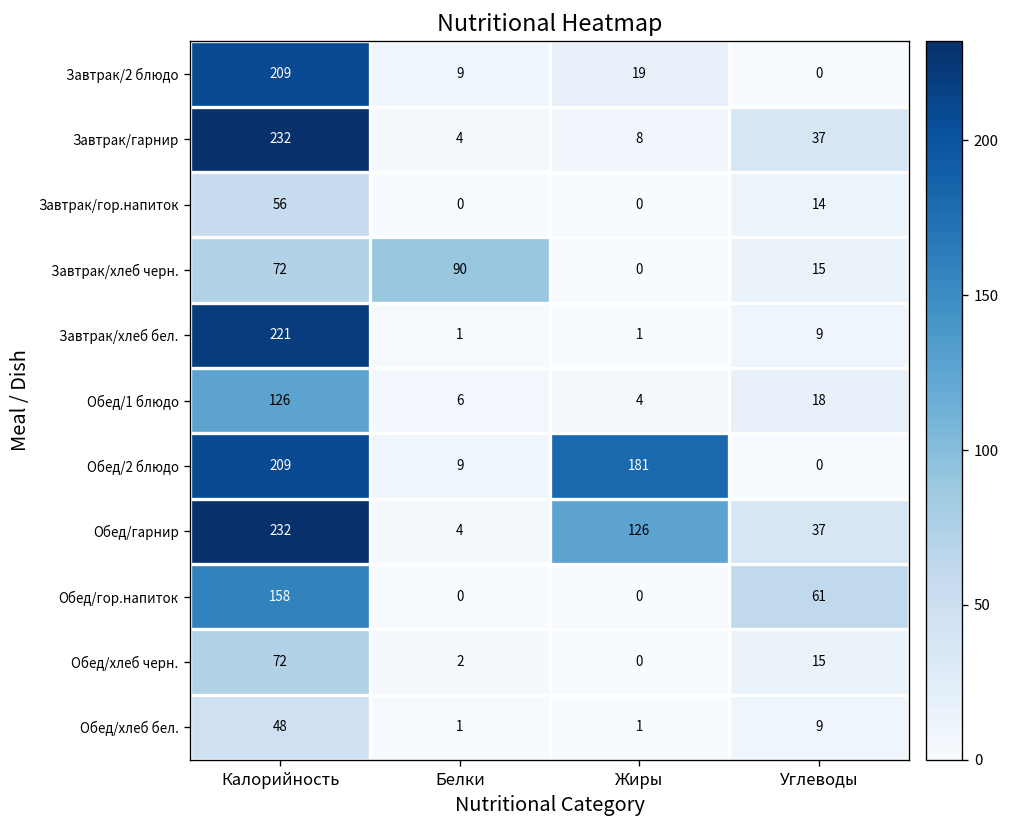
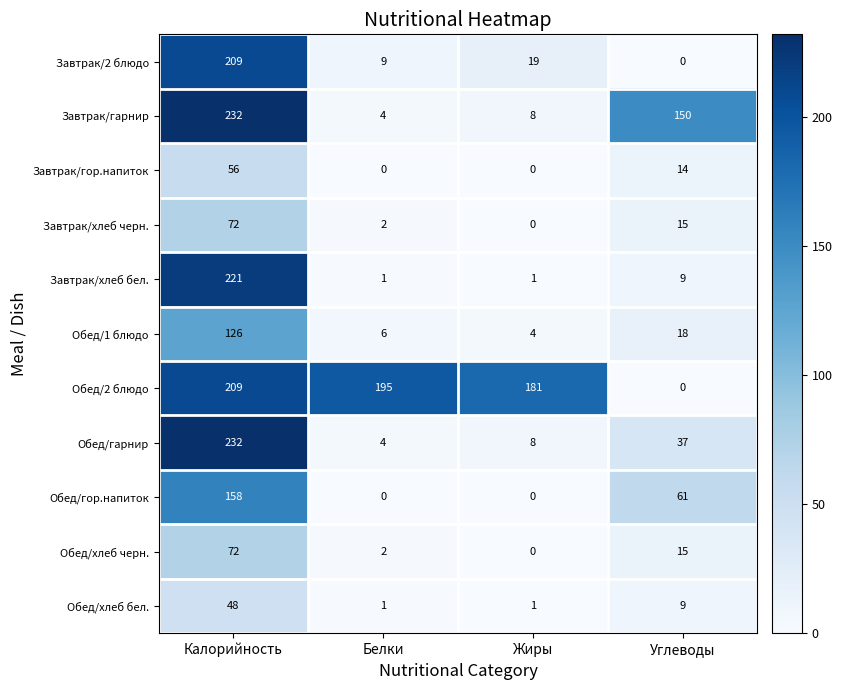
  {
    "Завтрак/2 блюдо": {
      "Калорийность": 209,
      "Белки": 9,
      "Жиры": 19,
      "Углеводы": 0
    },
    "Завтрак/гарнир": {
      "Калорийность": 232,
      "Белки": 4,
      "Жиры": 8,
-     "Углеводы": 37
+     "Углеводы": 150
    },
    "Завтрак/гор.напиток": {
      "Калорийность": 56,
      "Белки": 0,
      "Жиры": 0,
      "Углеводы": 14
    },
    "Завтрак/хлеб черн.": {
      "Калорийность": 72,
-     "Белки": 90,
+     "Белки": 2,
      "Жиры": 0,
      "Углеводы": 15
    },
    "Завтрак/хлеб бел.": {
      "Калорийность": 221,
      "Белки": 1,
      "Жиры": 1,
      "Углеводы": 9
    },
    "Обед/1 блюдо": {
      "Калорийность": 126,
      "Белки": 6,
      "Жиры": 4,
      "Углеводы": 18
    },
    "Обед/2 блюдо": {
      "Калорийность": 209,
-     "Белки": 9,
+     "Белки": 195,
      "Жиры": 181,
      "Углеводы": 0
    },
    "Обед/гарнир": {
      "Калорийность": 232,
      "Белки": 4,
-     "Жиры": 126,
+     "Жиры": 8,
      "Углеводы": 37
    },
    "Обед/гор.напиток": {
      "Калорийность": 158,
      "Белки": 0,
      "Жиры": 0,
      "Углеводы": 61
    },
    "Обед/хлеб черн.": {
      "Калорийность": 72,
      "Белки": 2,
      "Жиры": 0,
      "Углеводы": 15
    },
    "Обед/хлеб бел.": {
      "Калорийность": 48,
      "Белки": 1,
      "Жиры": 1,
      "Углеводы": 9
    }
  }
